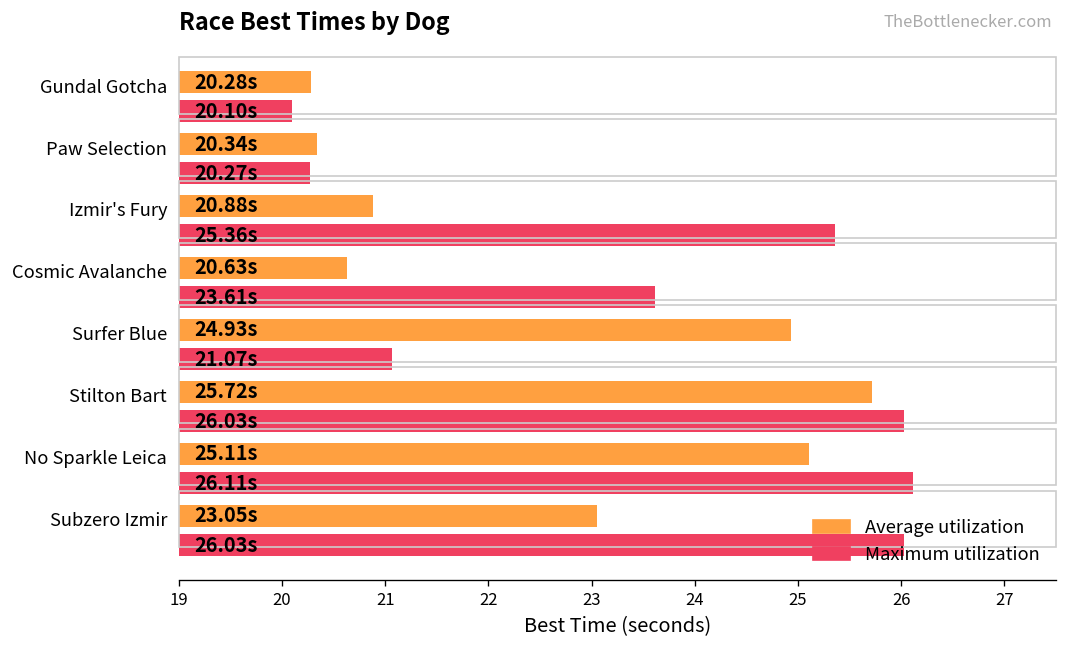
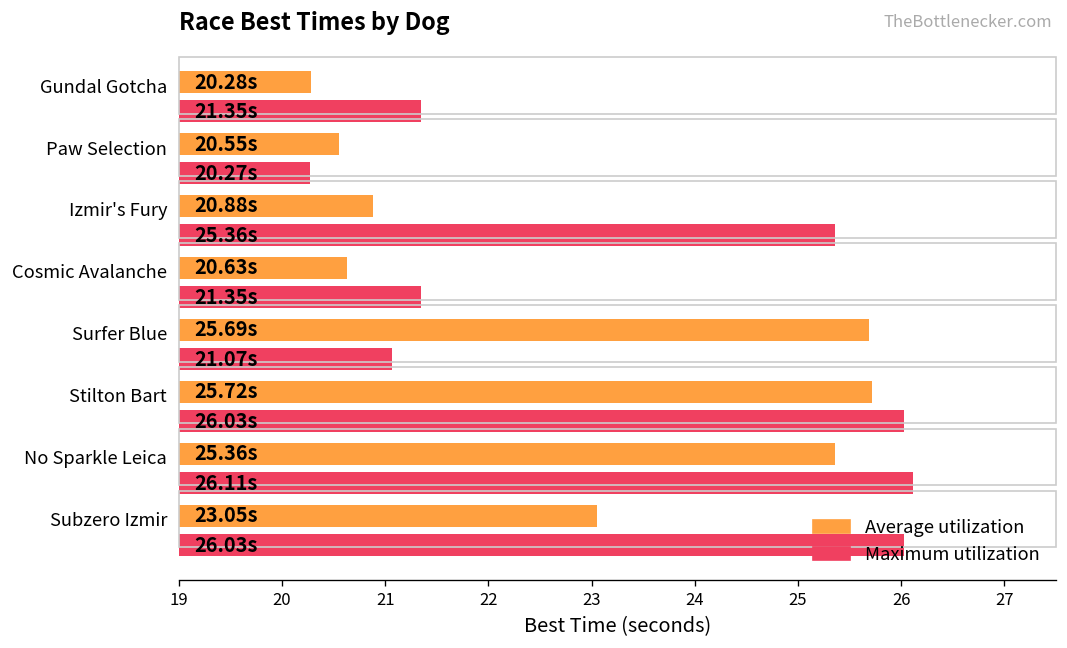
  {
    "Average utilization": {
      "Gundal Gotcha": "20.28s",
-     "Paw Selection": "20.34s",
+     "Paw Selection": "20.55s",
      "Izmir's Fury": "20.88s",
      "Cosmic Avalanche": "20.63s",
-     "Surfer Blue": "24.93s",
+     "Surfer Blue": "25.69s",
      "Stilton Bart": "25.72s",
-     "No Sparkle Leica": "25.11s",
+     "No Sparkle Leica": "25.36s",
      "Subzero Izmir": "23.05s"
    },
    "Maximum utilization": {
-     "Gundal Gotcha": "20.10s",
+     "Gundal Gotcha": "21.35s",
      "Paw Selection": "20.27s",
      "Izmir's Fury": "25.36s",
-     "Cosmic Avalanche": "23.61s",
+     "Cosmic Avalanche": "21.35s",
      "Surfer Blue": "21.07s",
      "Stilton Bart": "26.03s",
      "No Sparkle Leica": "26.11s",
      "Subzero Izmir": "26.03s"
    }
  }
